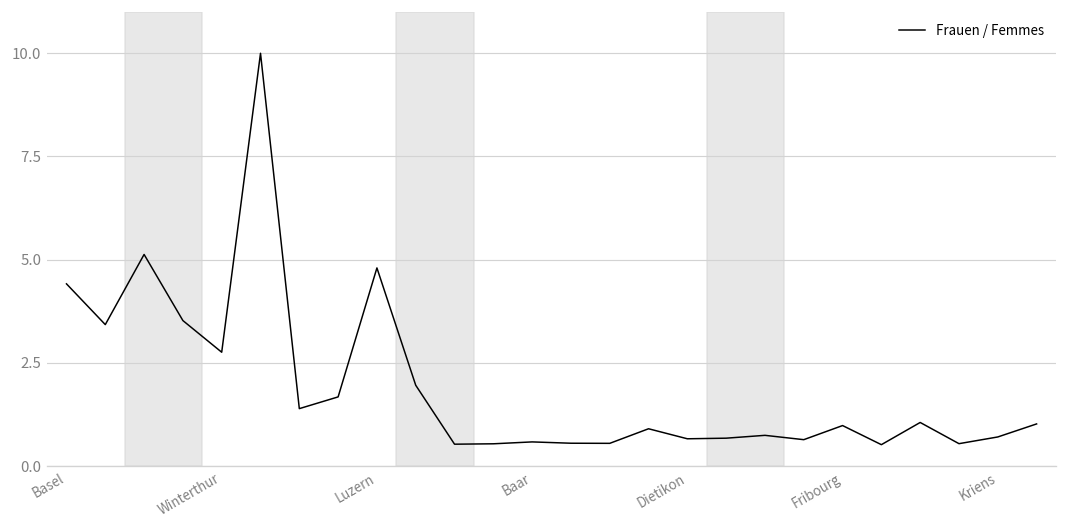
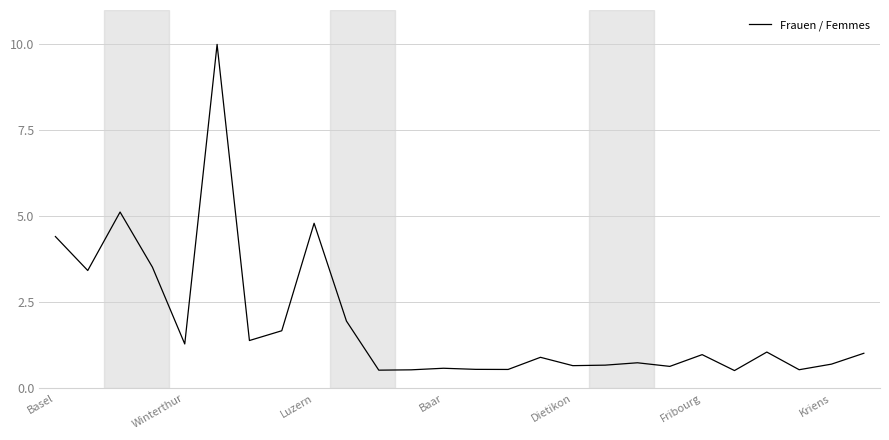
  {
    "Basel": 4.4,
-   "Winterthur": 2.8,
+   "Winterthur": 1.3,
    "Luzern": 4.8,
    "Baar": 0.6,
    "Dietikon": 0.7,
    "Fribourg": 1.0,
    "Kriens": 0.7
  }
